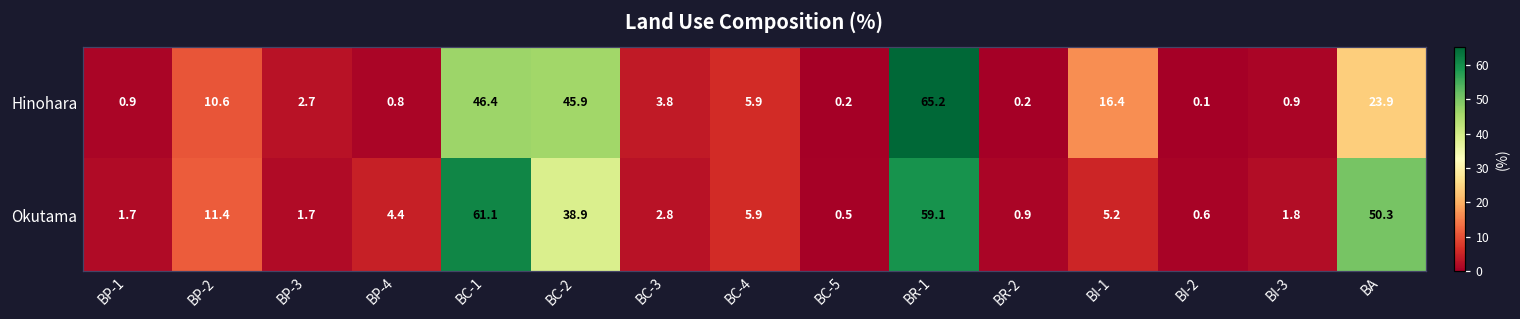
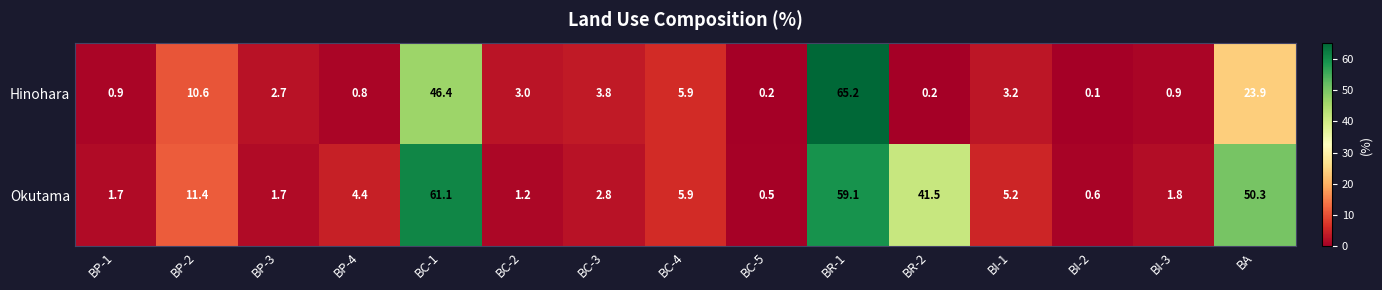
  {
    "Hinohara": {
      "BP-1": 0.9,
      "BP-2": 10.6,
      "BP-3": 2.7,
      "BP-4": 0.8,
      "BC-1": 46.4,
-     "BC-2": 45.9,
+     "BC-2": 3.0,
      "BC-3": 3.8,
      "BC-4": 5.9,
      "BC-5": 0.2,
      "BR-1": 65.2,
      "BR-2": 0.2,
-     "BI-1": 16.4,
+     "BI-1": 3.2,
      "BI-2": 0.1,
      "BI-3": 0.9,
      "BA": 23.9
    },
    "Okutama": {
      "BP-1": 1.7,
      "BP-2": 11.4,
      "BP-3": 1.7,
      "BP-4": 4.4,
      "BC-1": 61.1,
-     "BC-2": 38.9,
+     "BC-2": 1.2,
      "BC-3": 2.8,
      "BC-4": 5.9,
      "BC-5": 0.5,
      "BR-1": 59.1,
-     "BR-2": 0.9,
+     "BR-2": 41.5,
      "BI-1": 5.2,
      "BI-2": 0.6,
      "BI-3": 1.8,
      "BA": 50.3
    }
  }
